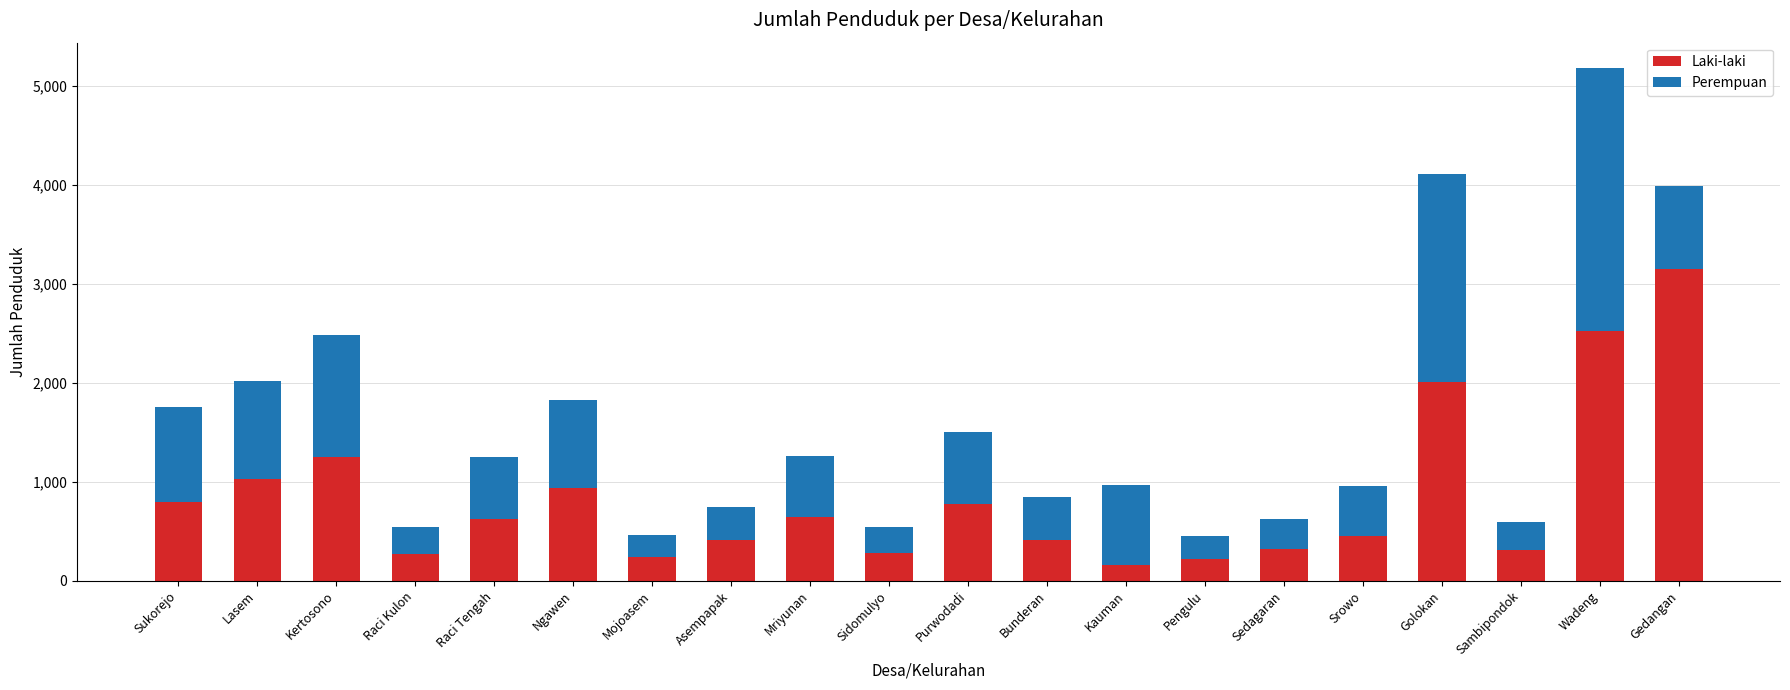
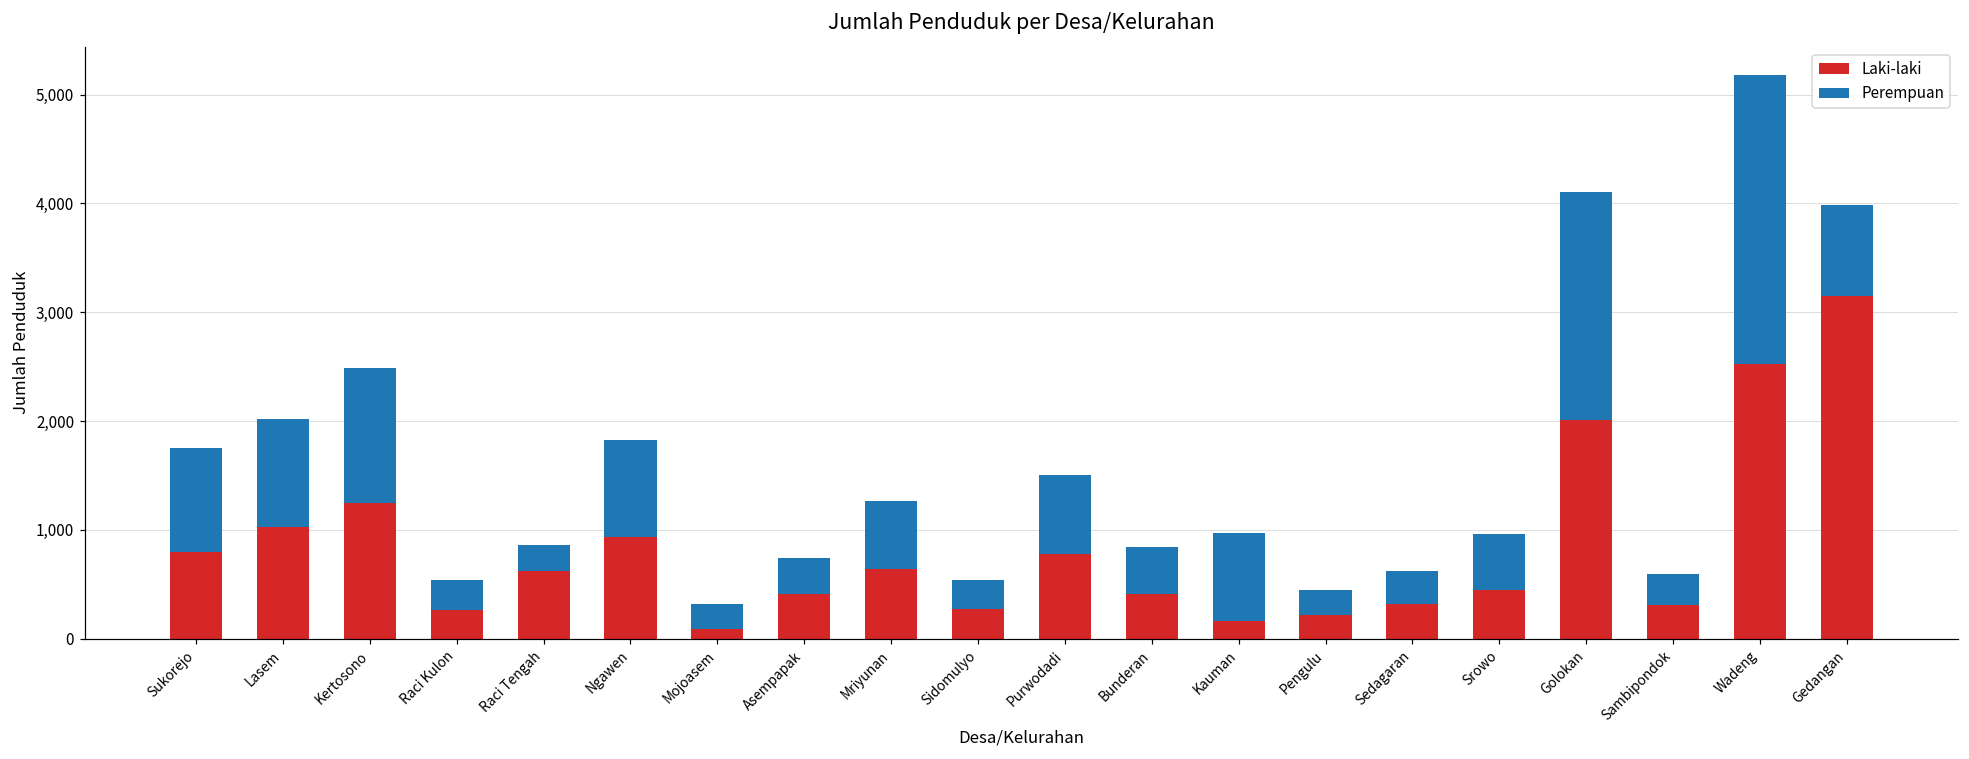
  {
    "Laki-laki": {
      "Sukorejo": "800",
      "Lasem": "1,000",
      "Kertosono": "1,200",
      "Raci Kulon": "300",
      "Raci Tengah": "600",
      "Ngawen": "900",
-     "Mojoasem": "200",
+     "Mojoasem": "100",
      "Asempapak": "400",
      "Mriyunan": "600",
      "Sidomulyo": "300",
      "Purwodadi": "800",
      "Bunderan": "400",
      "Kauman": "200",
      "Pengulu": "200",
      "Sedagaran": "300",
      "Srowo": "400",
      "Golokan": "2,000",
      "Sambipondok": "300",
      "Wadeng": "2,500",
      "Gedangan": "3,100"
    },
    "Perempuan": {
      "Sukorejo": "1,000",
      "Lasem": "1,000",
      "Kertosono": "1,200",
      "Raci Kulon": "300",
-     "Raci Tengah": "600",
+     "Raci Tengah": "200",
      "Ngawen": "900",
      "Mojoasem": "200",
      "Asempapak": "300",
      "Mriyunan": "600",
      "Sidomulyo": "300",
      "Purwodadi": "700",
      "Bunderan": "400",
      "Kauman": "800",
      "Pengulu": "200",
      "Sedagaran": "300",
      "Srowo": "500",
      "Golokan": "2,100",
      "Sambipondok": "300",
      "Wadeng": "2,700",
      "Gedangan": "800"
    }
  }
